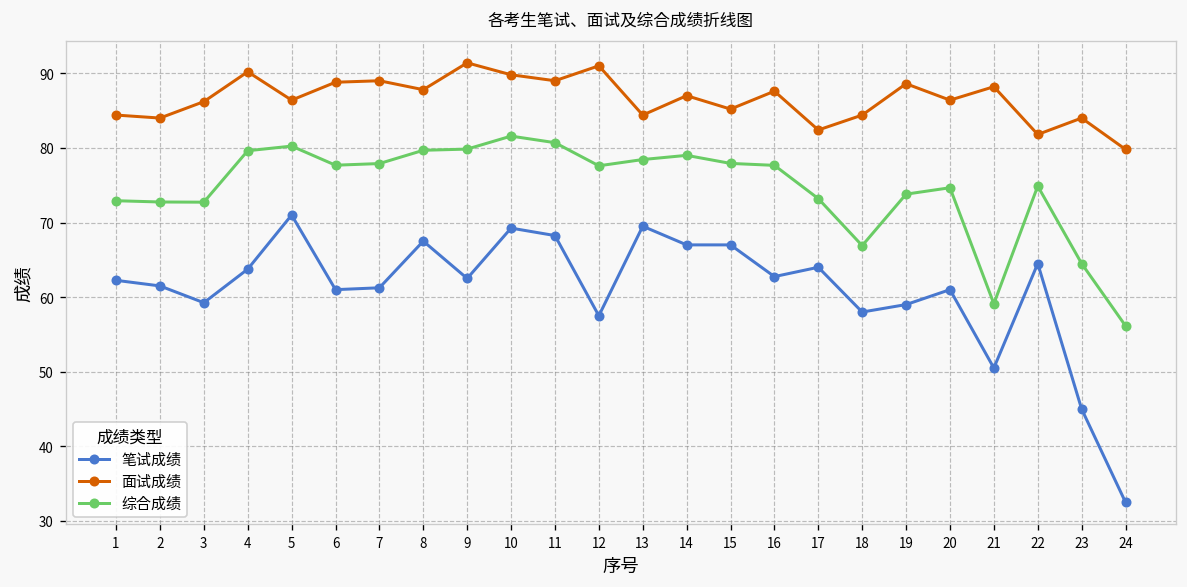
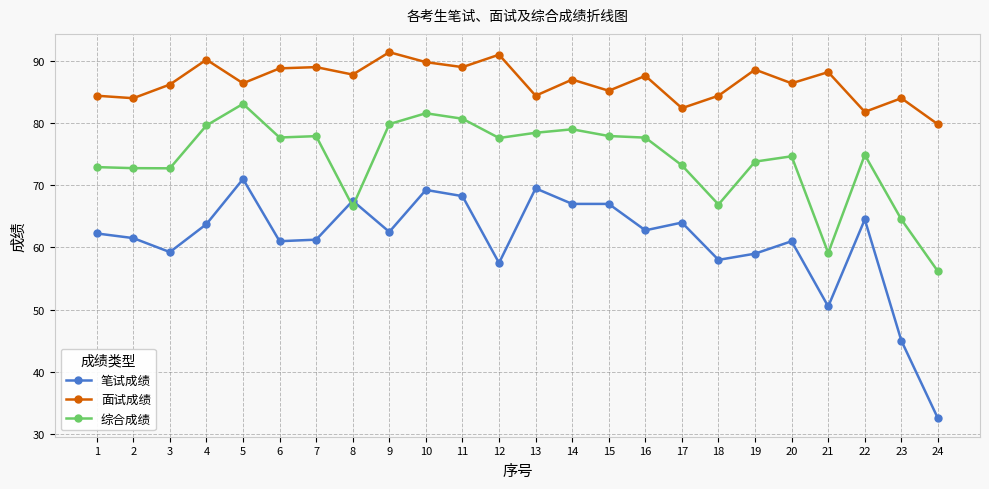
  {
    "笔试成绩": {
      "1": 62,
      "2": 62,
      "3": 59,
      "4": 64,
      "5": 71,
      "6": 61,
      "7": 61,
      "8": 68,
      "9": 63,
      "10": 69,
      "11": 68,
      "12": 58,
      "13": 70,
      "14": 67,
      "15": 67,
      "16": 63,
      "17": 64,
      "18": 58,
      "19": 59,
      "20": 61,
      "21": 51,
      "22": 65,
      "23": 45,
      "24": 33
    },
    "面试成绩": {
      "1": 84,
      "2": 84,
      "3": 86,
      "4": 90,
      "5": 86,
      "6": 89,
      "7": 89,
      "8": 88,
      "9": 91,
      "10": 90,
      "11": 89,
      "12": 91,
      "13": 84,
      "14": 87,
      "15": 85,
      "16": 88,
      "17": 82,
      "18": 84,
      "19": 89,
      "20": 86,
      "21": 88,
      "22": 82,
      "23": 84,
      "24": 80
    },
    "综合成绩": {
      "1": 73,
      "2": 73,
      "3": 73,
      "4": 80,
-     "5": 80,
+     "5": 83,
      "6": 78,
      "7": 78,
-     "8": 80,
+     "8": 67,
      "9": 80,
      "10": 82,
      "11": 81,
      "12": 78,
      "13": 78,
      "14": 79,
      "15": 78,
      "16": 78,
      "17": 73,
      "18": 67,
      "19": 74,
      "20": 75,
      "21": 59,
      "22": 75,
      "23": 65,
      "24": 56
    }
  }
